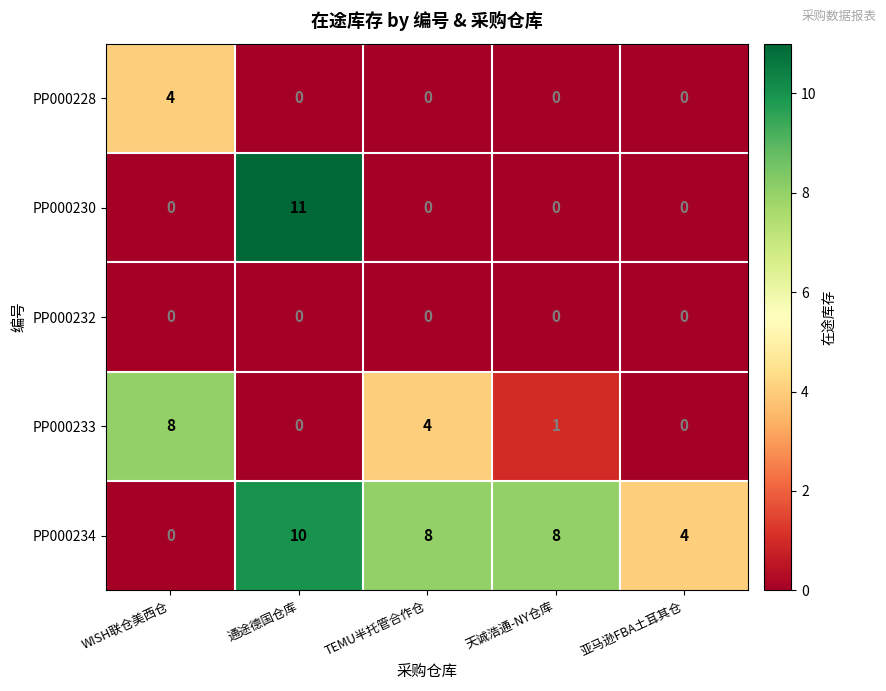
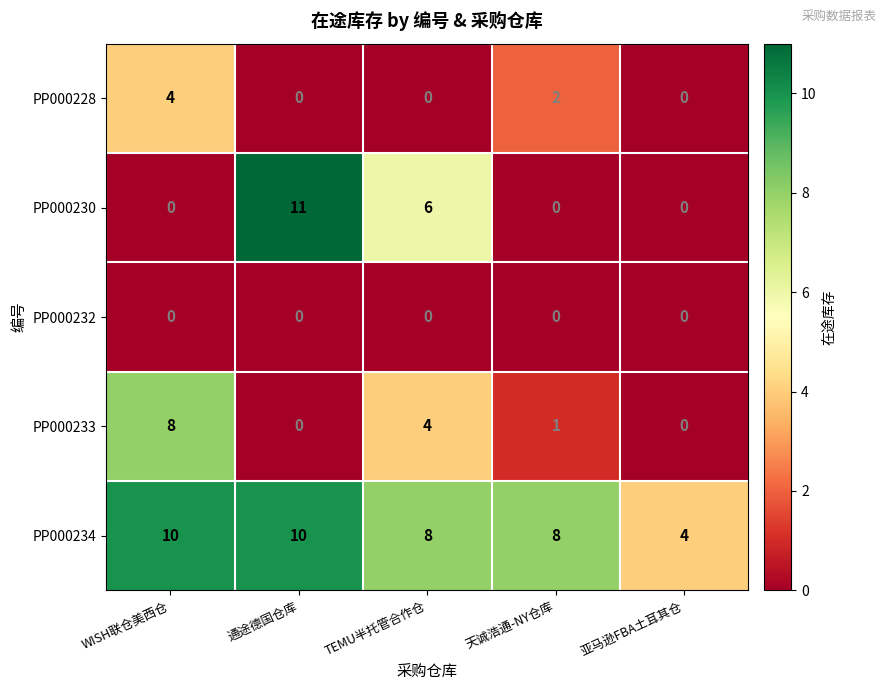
  {
    "PP000228": {
      "WISH联仓美西仓": 4,
      "通途德国仓库": 0,
      "TEMU半托管合作仓": 0,
-     "天诚浩通-NY仓库": 0,
+     "天诚浩通-NY仓库": 2,
      "亚马逊FBA土耳其仓": 0
    },
    "PP000230": {
      "WISH联仓美西仓": 0,
      "通途德国仓库": 11,
-     "TEMU半托管合作仓": 0,
+     "TEMU半托管合作仓": 6,
      "天诚浩通-NY仓库": 0,
      "亚马逊FBA土耳其仓": 0
    },
    "PP000232": {
      "WISH联仓美西仓": 0,
      "通途德国仓库": 0,
      "TEMU半托管合作仓": 0,
      "天诚浩通-NY仓库": 0,
      "亚马逊FBA土耳其仓": 0
    },
    "PP000233": {
      "WISH联仓美西仓": 8,
      "通途德国仓库": 0,
      "TEMU半托管合作仓": 4,
      "天诚浩通-NY仓库": 1,
      "亚马逊FBA土耳其仓": 0
    },
    "PP000234": {
-     "WISH联仓美西仓": 0,
+     "WISH联仓美西仓": 10,
      "通途德国仓库": 10,
      "TEMU半托管合作仓": 8,
      "天诚浩通-NY仓库": 8,
      "亚马逊FBA土耳其仓": 4
    }
  }
